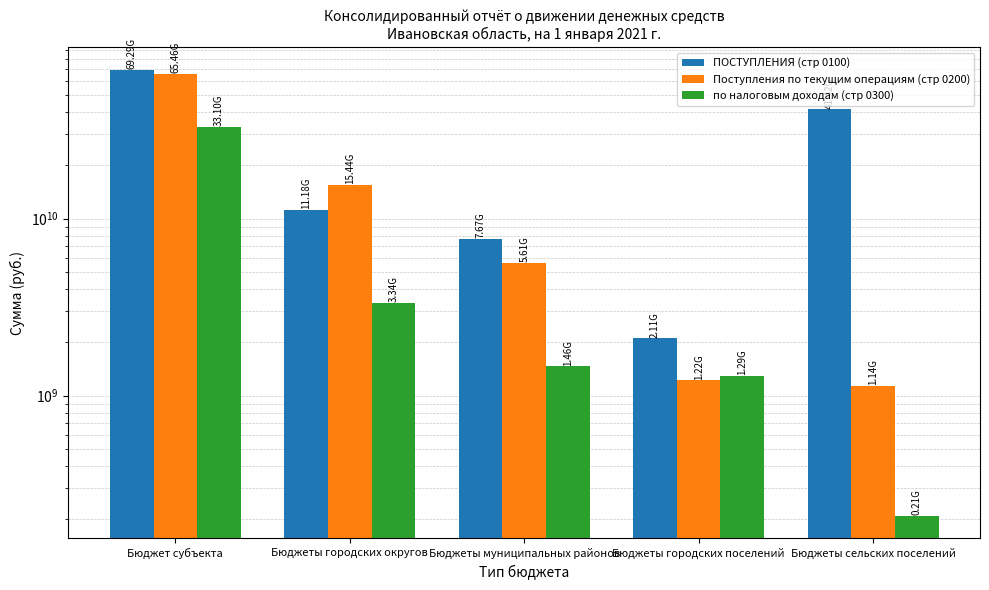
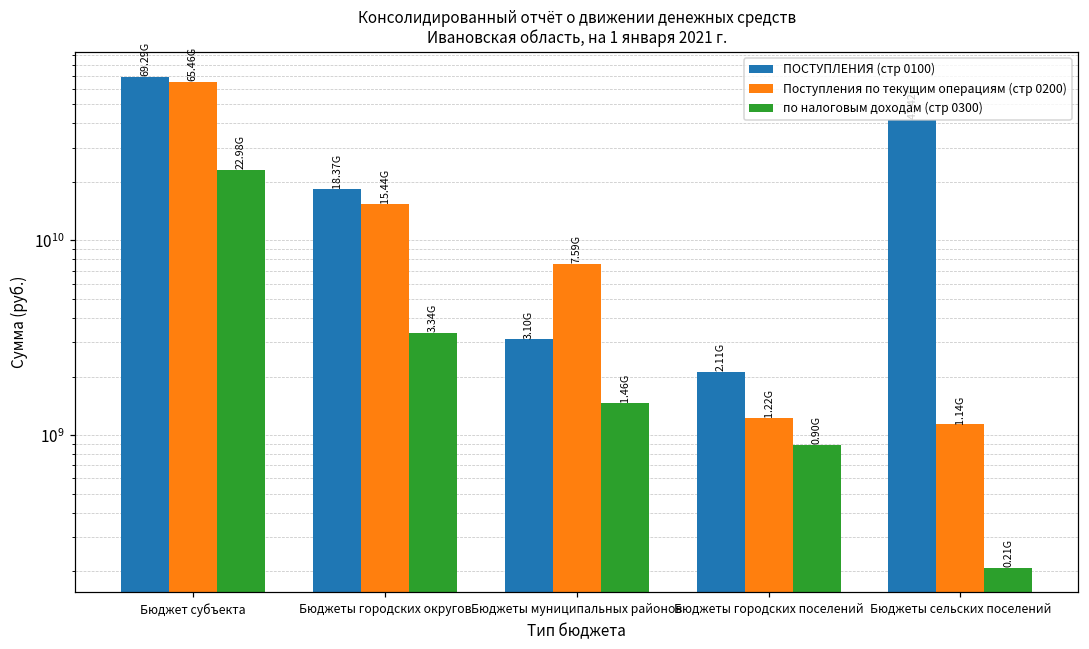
  {
    "ПОСТУПЛЕНИЯ (стр 0100)": {
      "Бюджет субъекта": "69.29G",
-     "Бюджеты городских округов": "11.18G",
-     "Бюджеты муниципальных районов": "7.67G",
+     "Бюджеты городских округов": "18.37G",
+     "Бюджеты муниципальных районов": "3.10G",
      "Бюджеты городских поселений": "2.11G"
    },
    "Поступления по текущим операциям (стр 0200)": {
      "Бюджет субъекта": "65.46G",
      "Бюджеты городских округов": "15.44G",
-     "Бюджеты муниципальных районов": "5.61G",
+     "Бюджеты муниципальных районов": "7.59G",
      "Бюджеты городских поселений": "1.22G",
      "Бюджеты сельских поселений": "1.14G"
    },
    "по налоговым доходам (стр 0300)": {
-     "Бюджет субъекта": "33.10G",
+     "Бюджет субъекта": "22.98G",
      "Бюджеты городских округов": "3.34G",
      "Бюджеты муниципальных районов": "1.46G",
-     "Бюджеты городских поселений": "1.29G",
+     "Бюджеты городских поселений": "0.90G",
      "Бюджеты сельских поселений": "0.21G"
    }
  }
